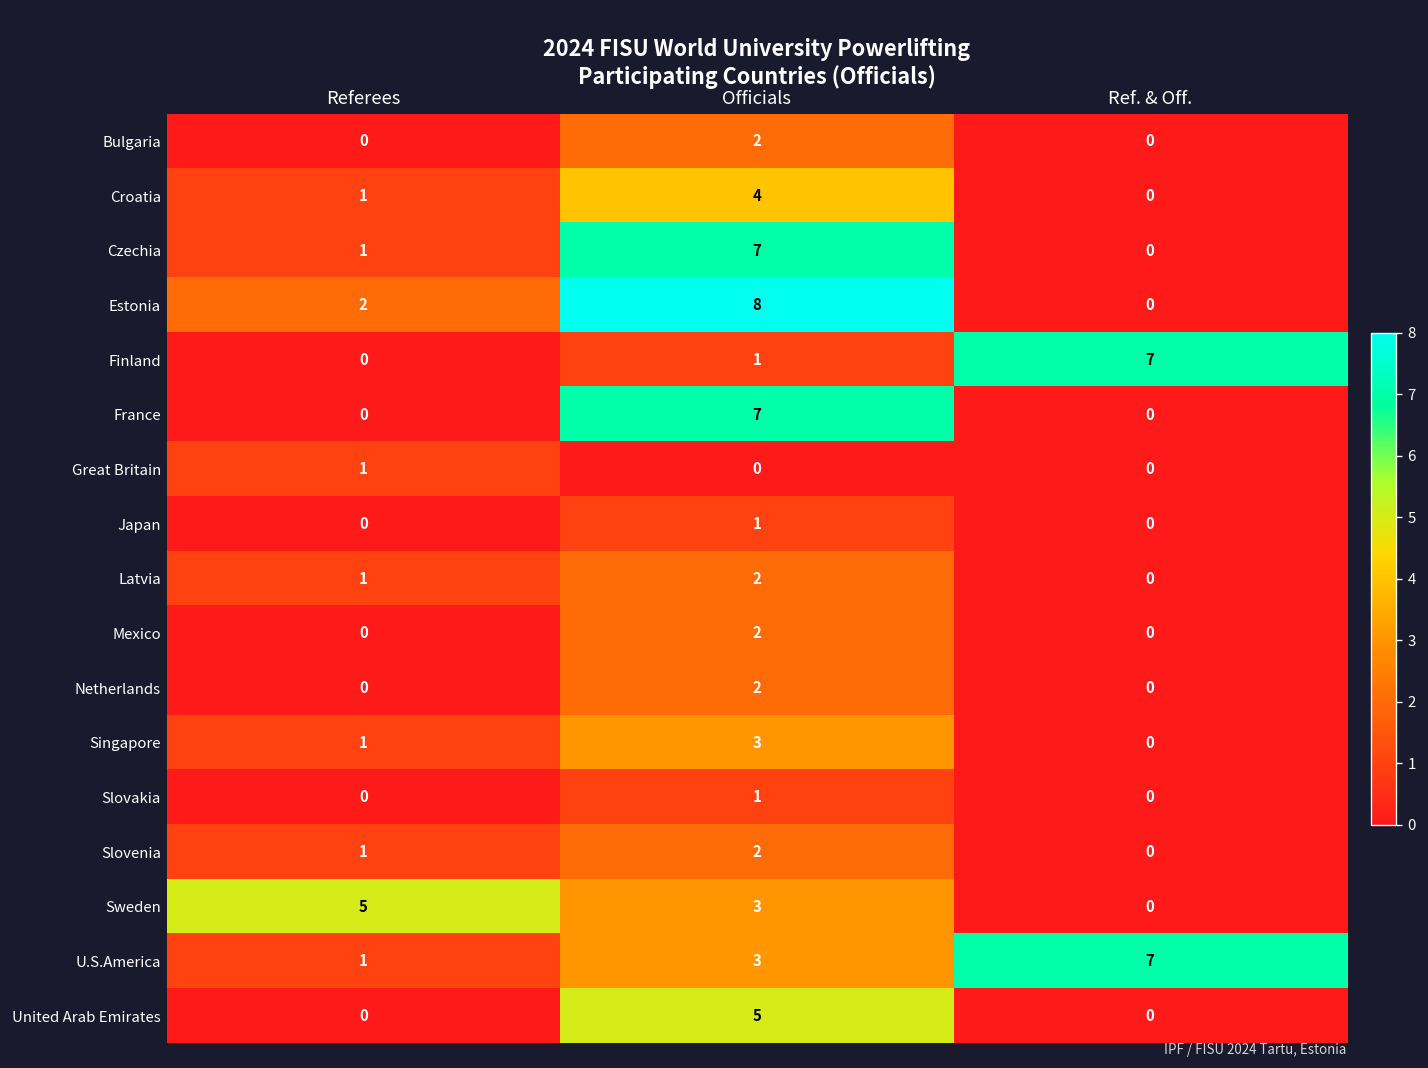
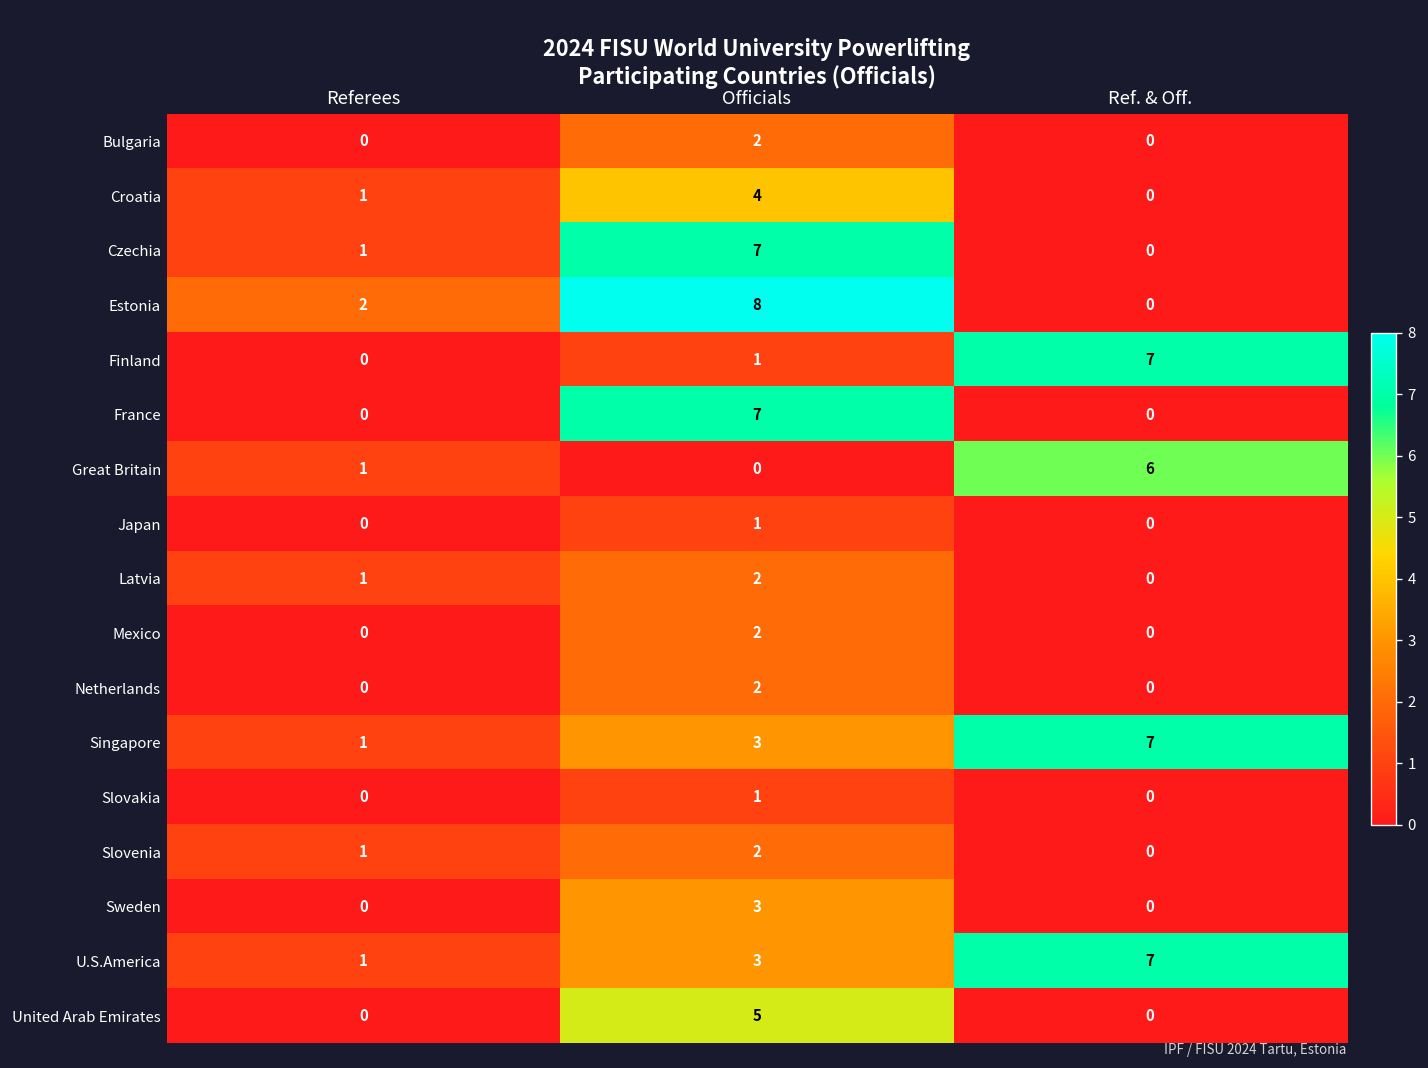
  {
    "Bulgaria": {
      "Referees": 0,
      "Officials": 2,
      "Ref. & Off.": 0
    },
    "Croatia": {
      "Referees": 1,
      "Officials": 4,
      "Ref. & Off.": 0
    },
    "Czechia": {
      "Referees": 1,
      "Officials": 7,
      "Ref. & Off.": 0
    },
    "Estonia": {
      "Referees": 2,
      "Officials": 8,
      "Ref. & Off.": 0
    },
    "Finland": {
      "Referees": 0,
      "Officials": 1,
      "Ref. & Off.": 7
    },
    "France": {
      "Referees": 0,
      "Officials": 7,
      "Ref. & Off.": 0
    },
    "Great Britain": {
      "Referees": 1,
      "Officials": 0,
-     "Ref. & Off.": 0
+     "Ref. & Off.": 6
    },
    "Japan": {
      "Referees": 0,
      "Officials": 1,
      "Ref. & Off.": 0
    },
    "Latvia": {
      "Referees": 1,
      "Officials": 2,
      "Ref. & Off.": 0
    },
    "Mexico": {
      "Referees": 0,
      "Officials": 2,
      "Ref. & Off.": 0
    },
    "Netherlands": {
      "Referees": 0,
      "Officials": 2,
      "Ref. & Off.": 0
    },
    "Singapore": {
      "Referees": 1,
      "Officials": 3,
-     "Ref. & Off.": 0
+     "Ref. & Off.": 7
    },
    "Slovakia": {
      "Referees": 0,
      "Officials": 1,
      "Ref. & Off.": 0
    },
    "Slovenia": {
      "Referees": 1,
      "Officials": 2,
      "Ref. & Off.": 0
    },
    "Sweden": {
-     "Referees": 5,
+     "Referees": 0,
      "Officials": 3,
      "Ref. & Off.": 0
    },
    "U.S.America": {
      "Referees": 1,
      "Officials": 3,
      "Ref. & Off.": 7
    },
    "United Arab Emirates": {
      "Referees": 0,
      "Officials": 5,
      "Ref. & Off.": 0
    }
  }
